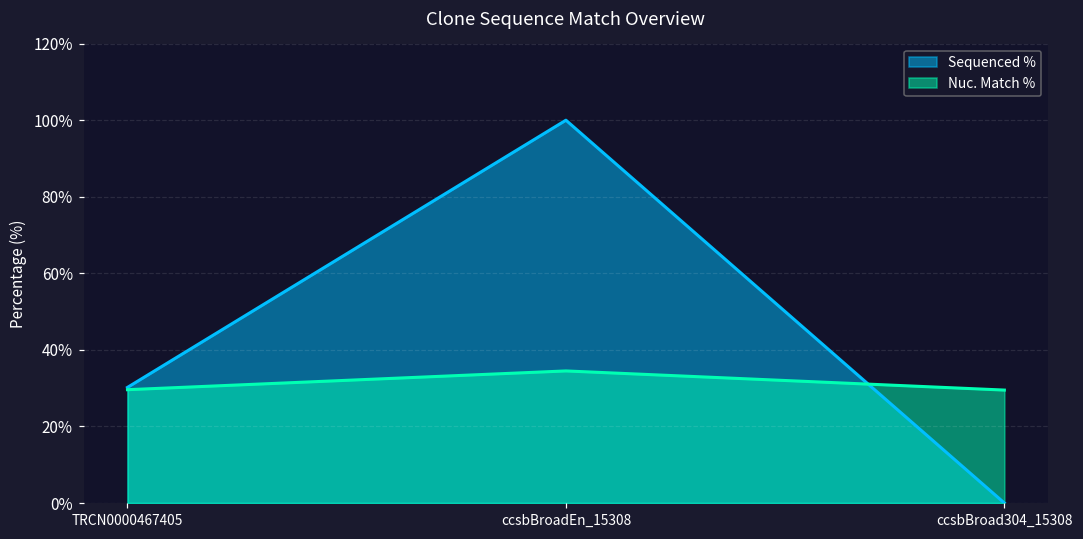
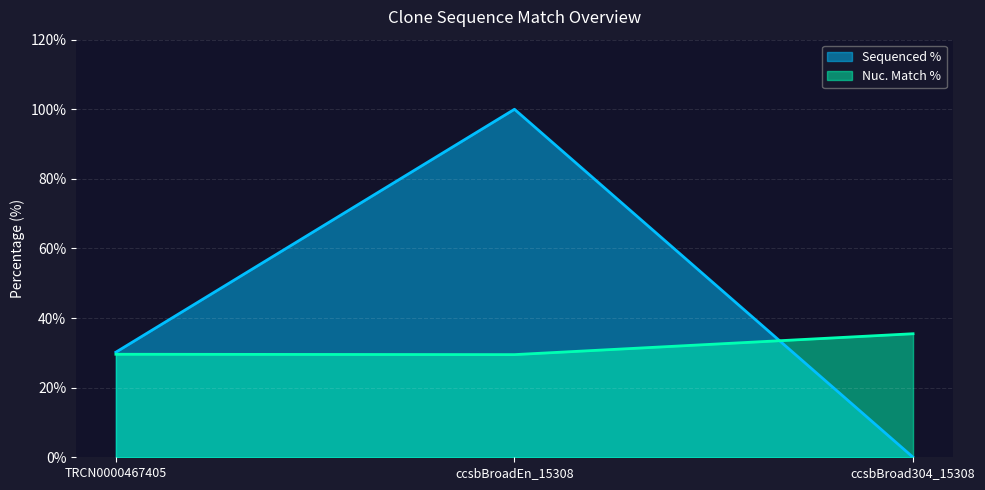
  {
    "Sequenced %": {
      "ccsbBroadEn_15308": "100%",
      "ccsbBroad304_15308": "0%"
    },
    "Nuc. Match %": {
-     "ccsbBroadEn_15308": "35%",
-     "ccsbBroad304_15308": "30%"
+     "ccsbBroadEn_15308": "30%",
+     "ccsbBroad304_15308": "36%"
    }
  }
